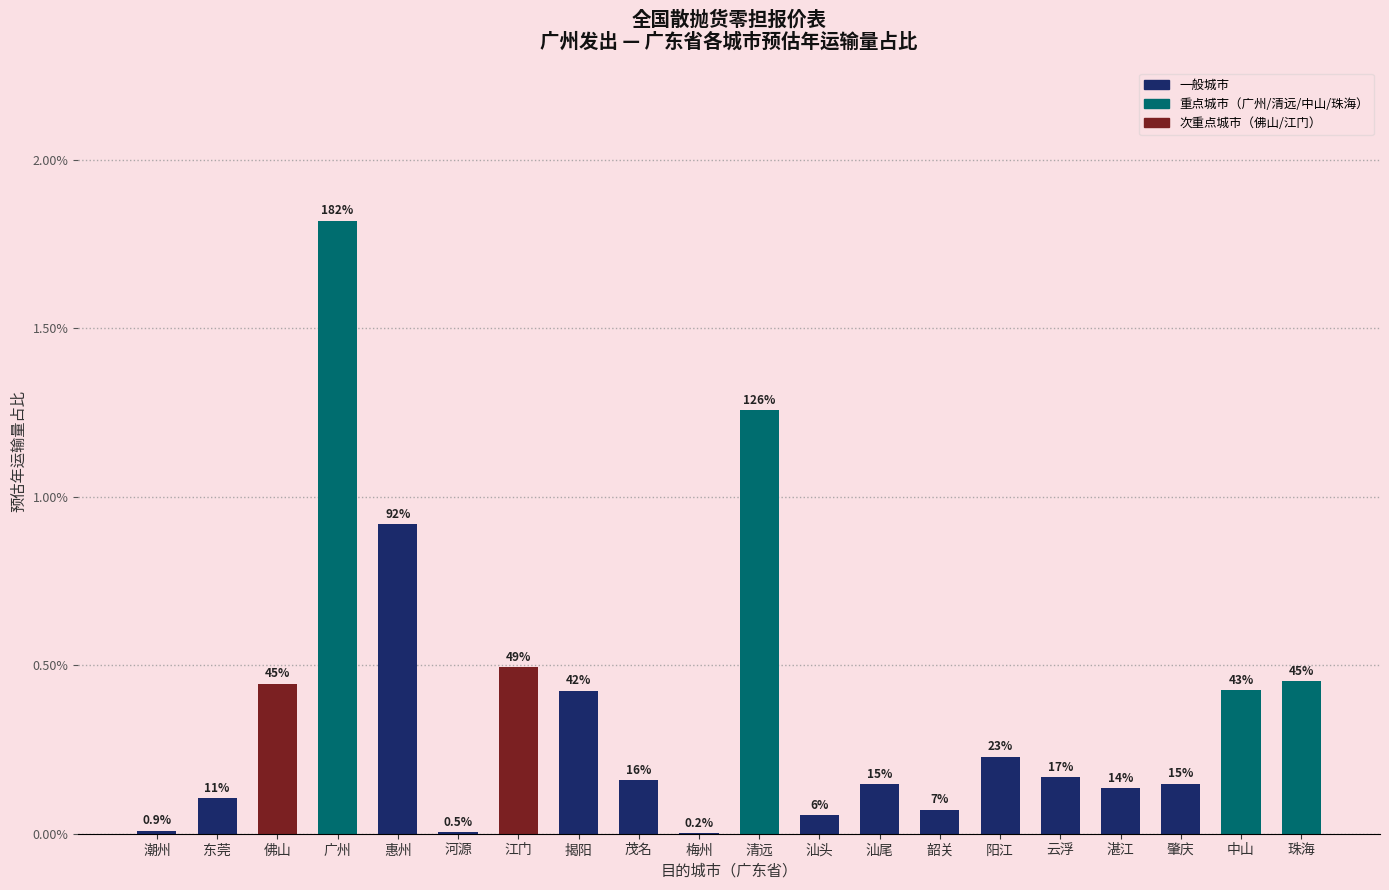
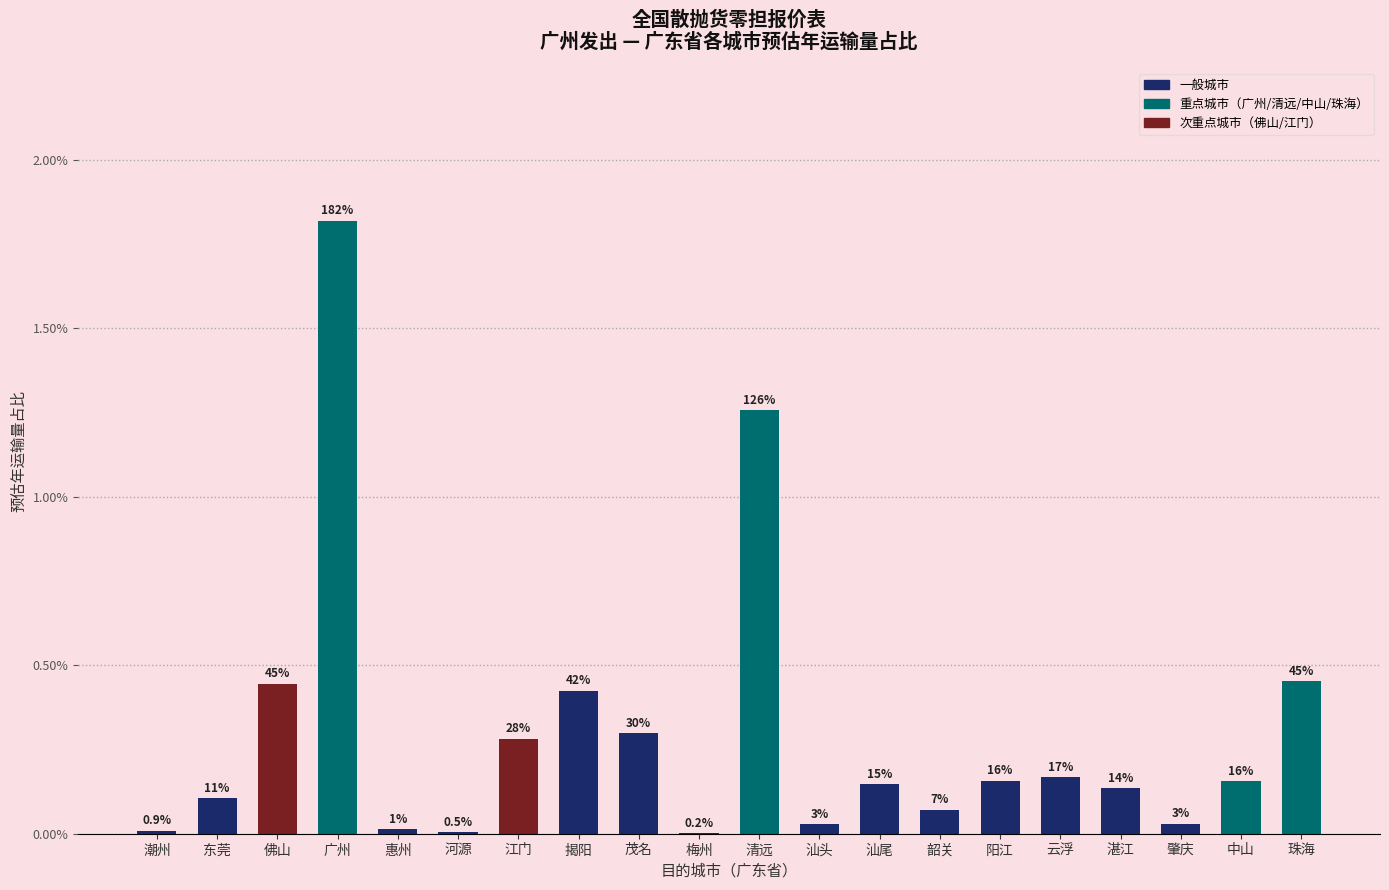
  {
    "潮州": "0.9%",
    "东莞": "11%",
    "佛山": "45%",
    "广州": "182%",
-   "惠州": "92%",
+   "惠州": "1%",
    "河源": "0.5%",
-   "江门": "49%",
+   "江门": "28%",
    "揭阳": "42%",
-   "茂名": "16%",
+   "茂名": "30%",
    "梅州": "0.2%",
    "清远": "126%",
-   "汕头": "6%",
+   "汕头": "3%",
    "汕尾": "15%",
    "韶关": "7%",
-   "阳江": "23%",
+   "阳江": "16%",
    "云浮": "17%",
    "湛江": "14%",
-   "肇庆": "15%",
-   "中山": "43%",
+   "肇庆": "3%",
+   "中山": "16%",
    "珠海": "45%"
  }
